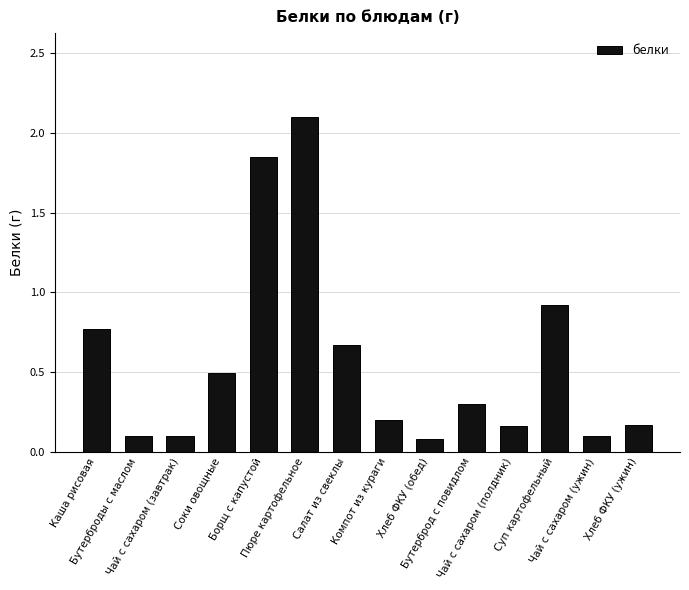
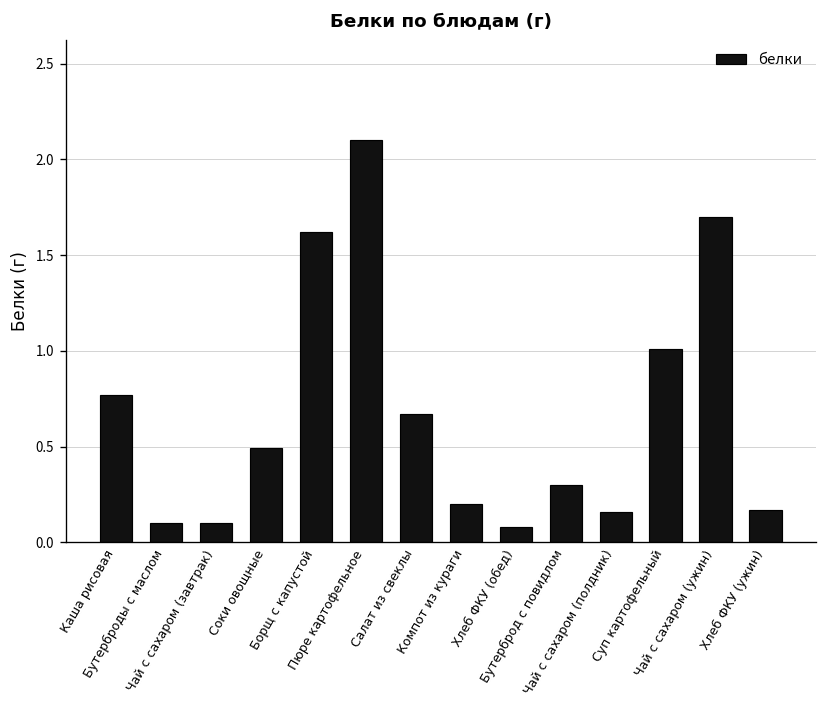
  {
    "Каша рисовая": 0.77,
    "Бутерброды с маслом": 0.10,
    "Чай с сахаром (завтрак)": 0.10,
    "Соки овощные": 0.50,
-   "Борщ с капустой": 1.85,
+   "Борщ с капустой": 1.62,
    "Пюре картофельное": 2.10,
    "Салат из свеклы": 0.67,
    "Компот из кураги": 0.20,
    "Хлеб ФКУ (обед)": 0.08,
    "Бутерброд с повидлом": 0.30,
    "Чай с сахаром (полдник)": 0.16,
-   "Суп картофельный": 0.92,
-   "Чай с сахаром (ужин)": 0.1,
+   "Суп картофельный": 1.01,
+   "Чай с сахаром (ужин)": 1.7,
    "Хлеб ФКУ (ужин)": 0.17
  }
